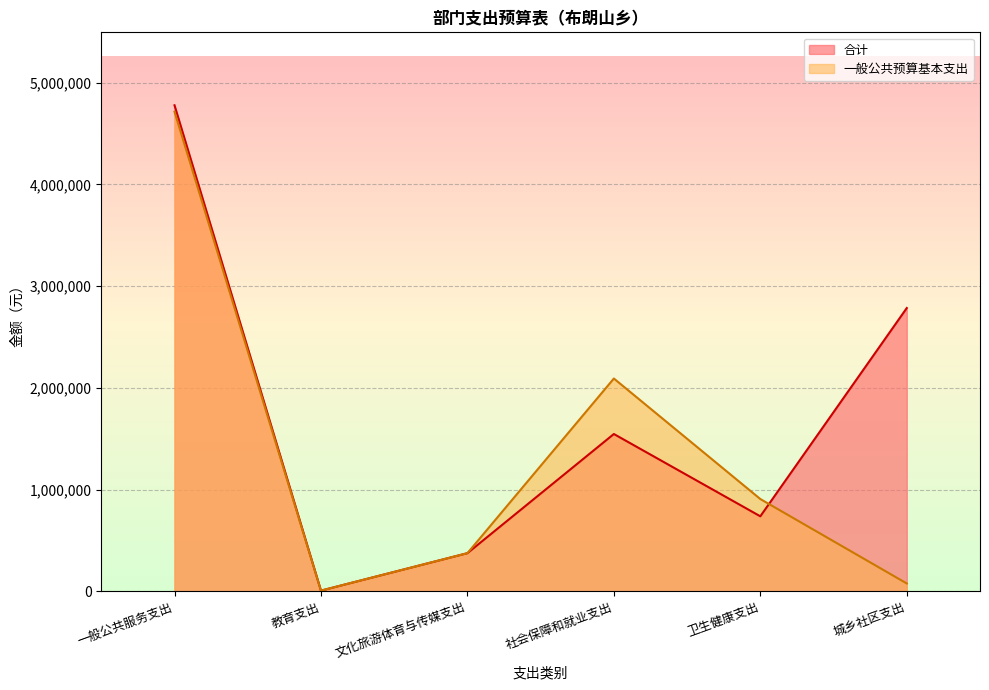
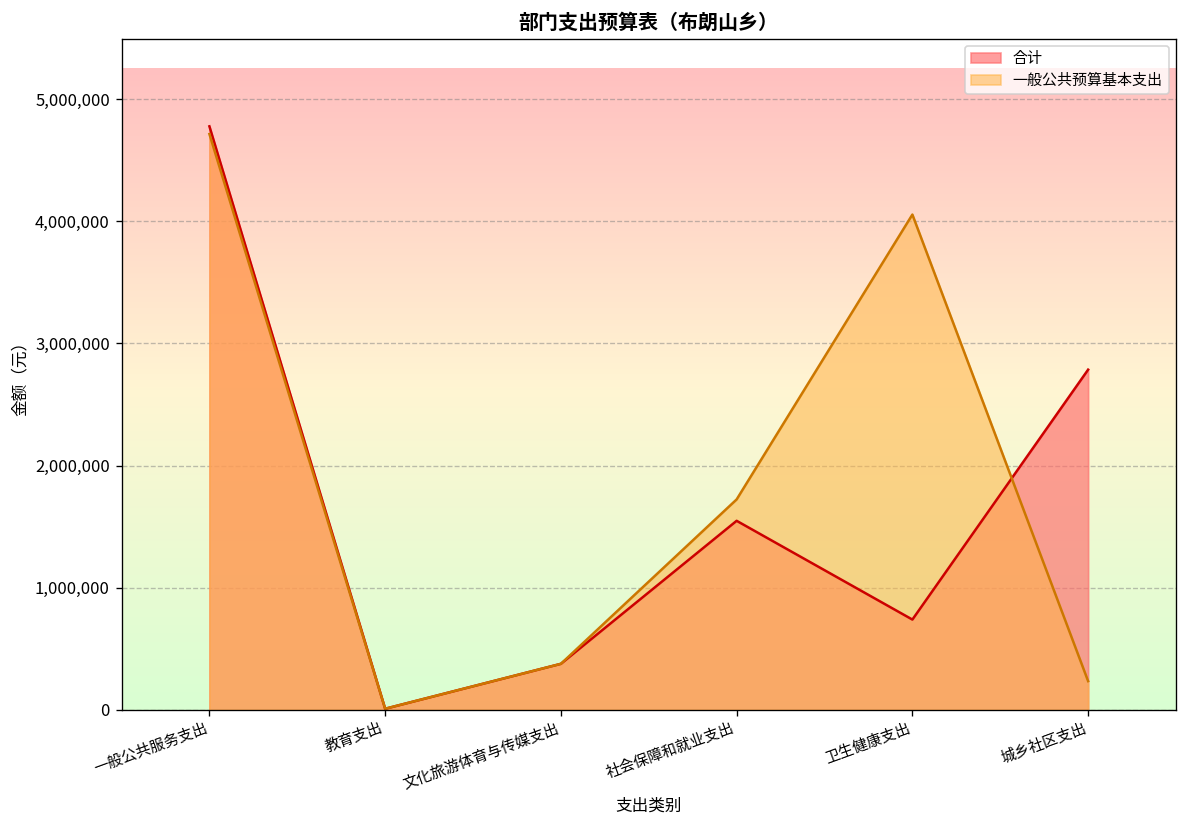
  {
    "合计": {
      "一般公共服务支出": "4,780,000",
      "社会保障和就业支出": "1,550,000",
      "卫生健康支出": "740,000",
      "城乡社区支出": "2,790,000"
    },
    "一般公共预算基本支出": {
      "一般公共服务支出": "4,720,000",
-     "社会保障和就业支出": "2,090,000",
-     "卫生健康支出": "910,000",
-     "城乡社区支出": "80,000"
+     "社会保障和就业支出": "1,720,000",
+     "卫生健康支出": "4,060,000",
+     "城乡社区支出": "230,000"
    }
  }
